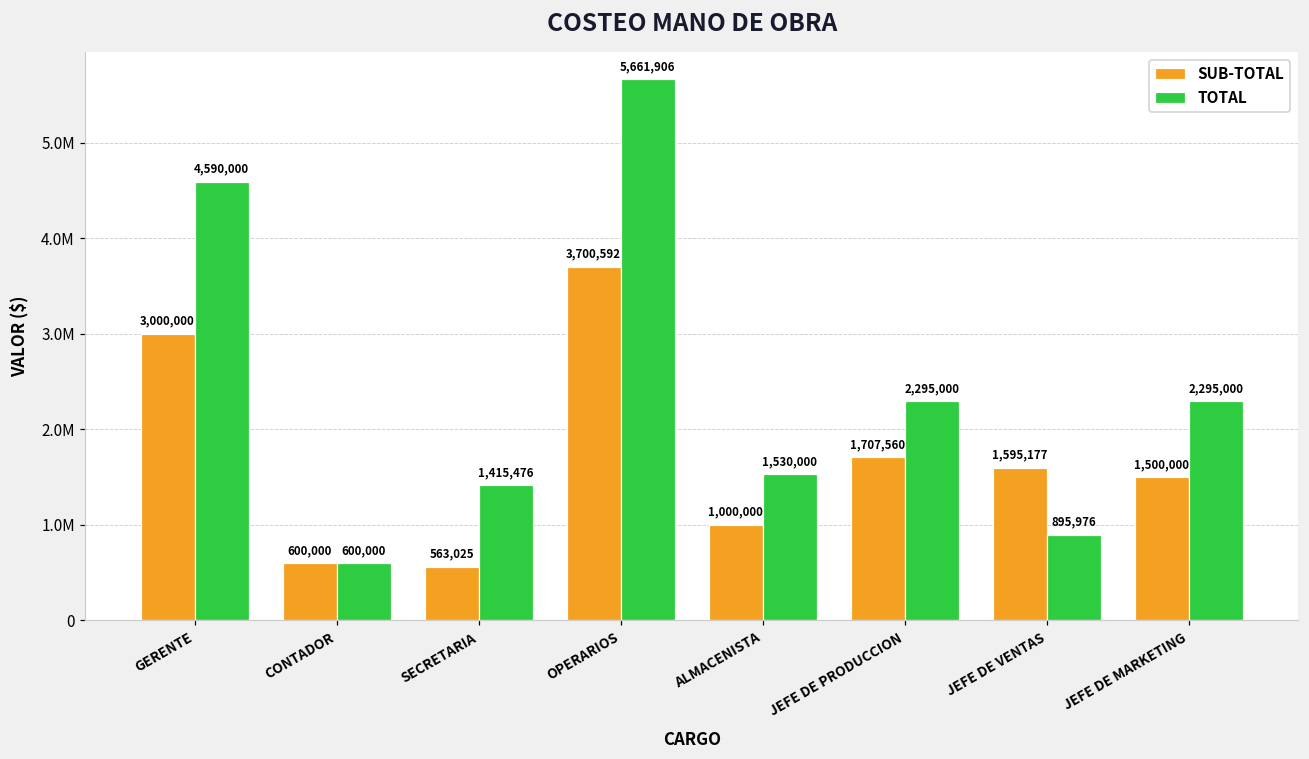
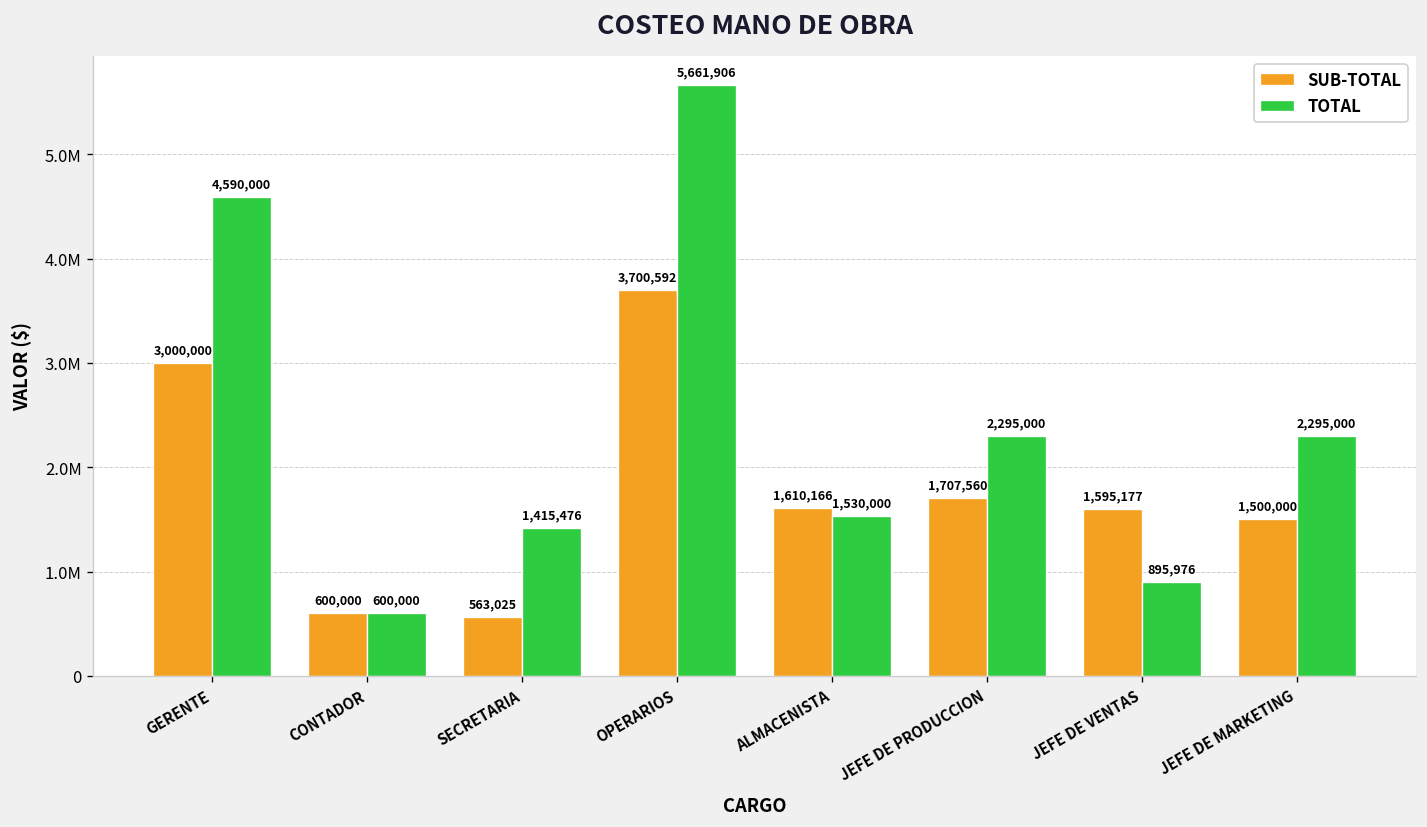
  {
    "SUB-TOTAL": {
      "GERENTE": "3,000,000",
      "CONTADOR": "600,000",
      "SECRETARIA": "563,025",
      "OPERARIOS": "3,700,592",
-     "ALMACENISTA": "1,000,000",
+     "ALMACENISTA": "1,610,166",
      "JEFE DE PRODUCCION": "1,707,560",
      "JEFE DE VENTAS": "1,595,177",
      "JEFE DE MARKETING": "1,500,000"
    },
    "TOTAL": {
      "GERENTE": "4,590,000",
      "CONTADOR": "600,000",
      "SECRETARIA": "1,415,476",
      "OPERARIOS": "5,661,906",
      "ALMACENISTA": "1,530,000",
      "JEFE DE PRODUCCION": "2,295,000",
      "JEFE DE VENTAS": "895,976",
      "JEFE DE MARKETING": "2,295,000"
    }
  }
